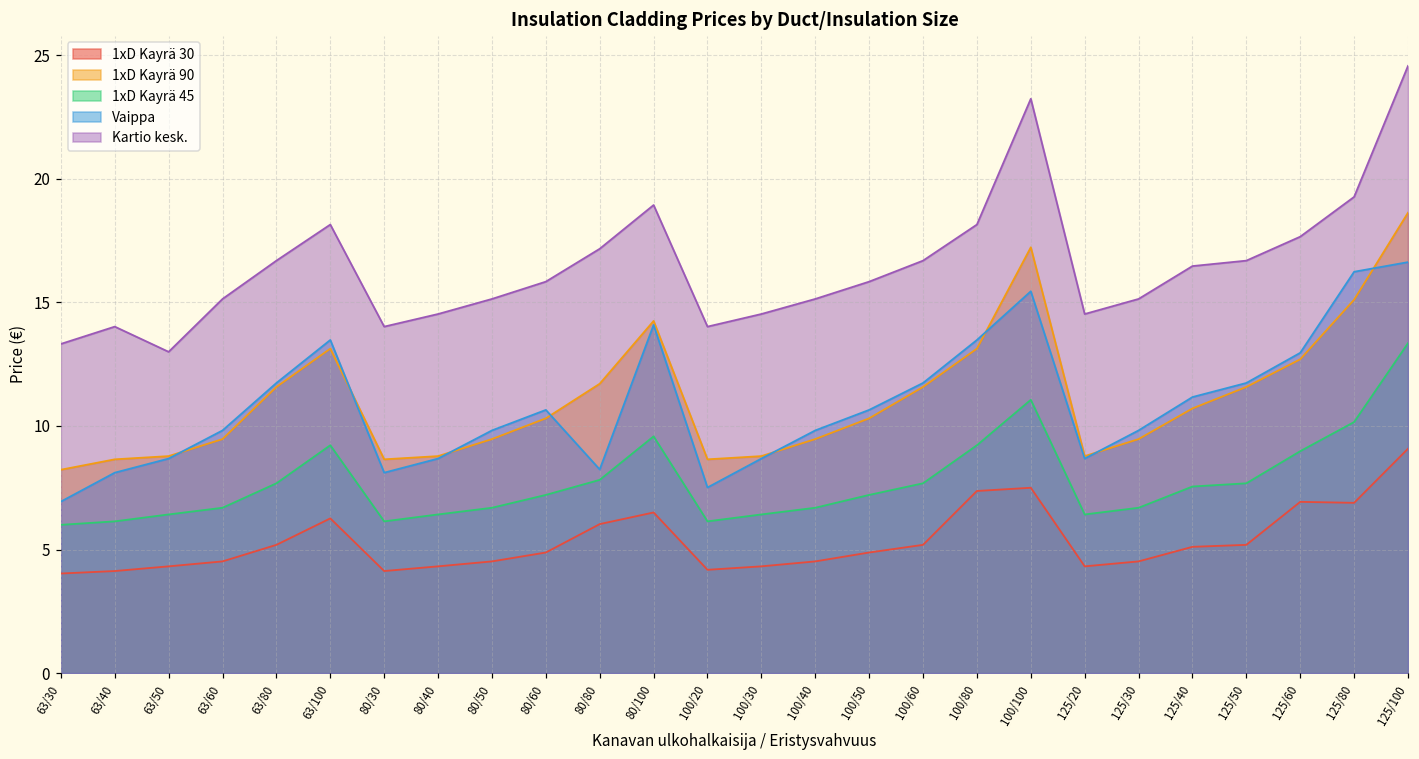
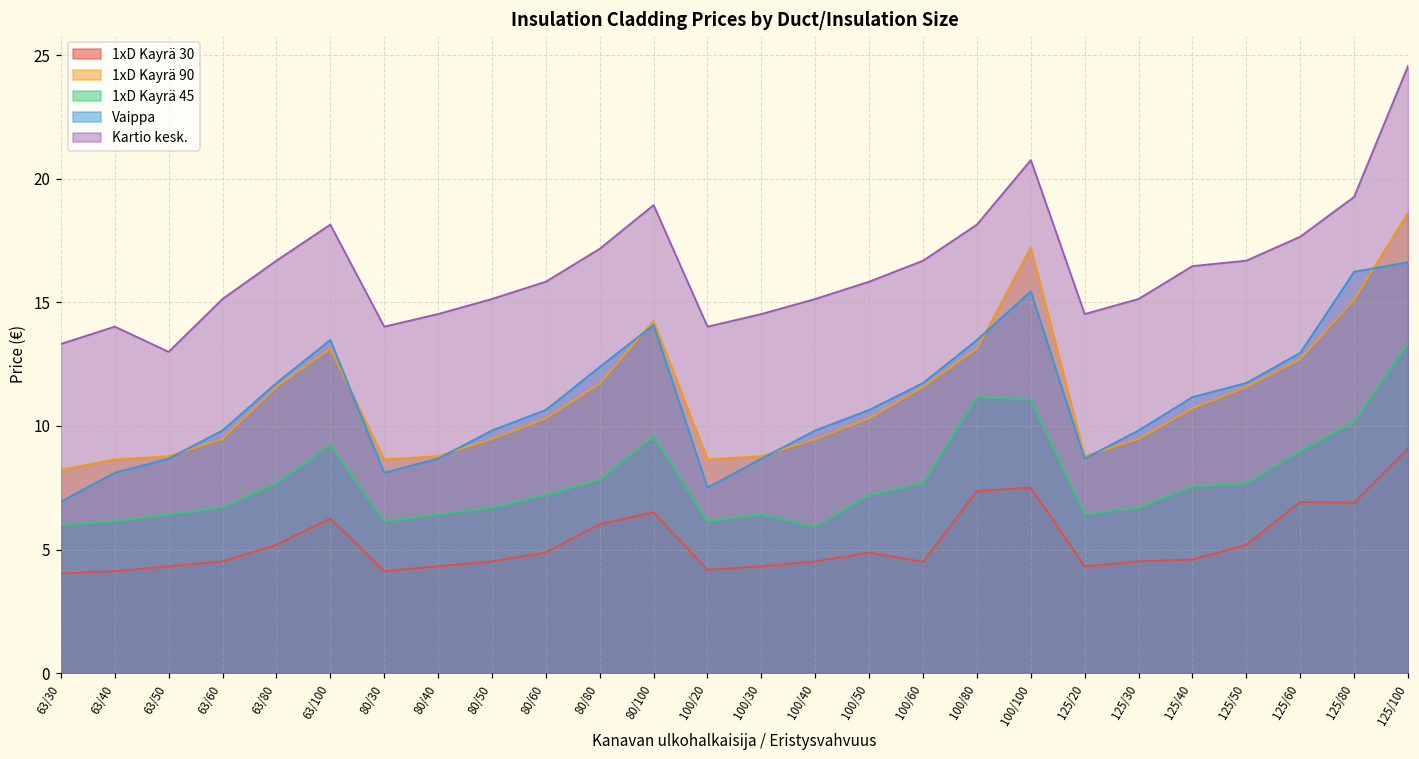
  {
    "1xD Kayrä 30": {
      "63/30": 4.0,
      "63/40": 4.1,
      "63/50": 4.3,
      "63/60": 4.5,
      "63/80": 5.2,
      "63/100": 6.3,
      "80/30": 4.1,
      "80/40": 4.3,
      "80/50": 4.5,
      "80/60": 4.9,
      "80/80": 6.0,
      "80/100": 6.5,
      "100/20": 4.2,
      "100/30": 4.3,
      "100/40": 4.5,
      "100/50": 4.9,
-     "100/60": 5.2,
+     "100/60": 4.5,
      "100/80": 7.4,
      "100/100": 7.5,
      "125/20": 4.3,
      "125/30": 4.5,
-     "125/40": 5.1,
+     "125/40": 4.6,
      "125/50": 5.2,
      "125/60": 6.9,
      "125/80": 6.9,
      "125/100": 9.1
    },
    "1xD Kayrä 90": {
      "63/30": 8.2,
      "63/40": 8.7,
      "63/60": 9.5,
      "63/80": 11.6,
      "63/100": 13.1,
      "80/30": 8.7,
      "80/50": 9.5,
      "80/60": 10.3,
      "80/80": 11.7,
      "80/100": 14.3,
      "100/20": 8.7,
      "100/40": 9.5,
      "100/50": 10.3,
      "100/60": 11.6,
      "100/80": 13.1,
      "100/100": 17.2,
      "125/30": 9.5,
      "125/40": 10.7,
      "125/50": 11.6,
      "125/60": 12.7,
      "125/80": 15.1,
      "125/100": 18.6
    },
    "1xD Kayrä 45": {
      "63/30": 6.0,
      "63/40": 6.1,
      "63/50": 6.4,
      "63/60": 6.7,
      "63/80": 7.7,
      "63/100": 9.2,
      "80/30": 6.1,
      "80/40": 6.4,
      "80/50": 6.7,
      "80/60": 7.2,
      "80/80": 7.8,
      "80/100": 9.6,
      "100/20": 6.1,
      "100/30": 6.4,
-     "100/40": 6.7,
+     "100/40": 5.9,
      "100/50": 7.2,
      "100/60": 7.7,
-     "100/80": 9.2,
+     "100/80": 11.2,
      "100/100": 11.1,
      "125/20": 6.4,
      "125/30": 6.7,
      "125/40": 7.6,
      "125/50": 7.7,
      "125/60": 9.0,
      "125/80": 10.2,
      "125/100": 13.4
    },
    "Vaippa": {
      "63/30": 6.9,
      "63/40": 8.1,
      "63/60": 9.8,
      "63/80": 11.7,
      "63/100": 13.5,
      "80/30": 8.1,
      "80/50": 9.8,
      "80/60": 10.7,
-     "80/80": 8.2,
+     "80/80": 12.4,
      "80/100": 14.1,
      "100/20": 7.5,
      "100/40": 9.8,
      "100/50": 10.7,
      "100/60": 11.7,
      "100/80": 13.5,
      "100/100": 15.5,
      "125/30": 9.8,
      "125/40": 11.2,
      "125/50": 11.7,
      "125/60": 13.0,
      "125/80": 16.2,
      "125/100": 16.6
    },
    "Kartio kesk.": {
      "63/30": 13.3,
      "63/40": 14.0,
      "63/50": 13.0,
      "63/60": 15.1,
      "63/80": 16.7,
      "63/100": 18.2,
      "80/30": 14.0,
      "80/40": 14.5,
      "80/50": 15.1,
      "80/60": 15.8,
      "80/80": 17.2,
      "80/100": 18.9,
      "100/20": 14.0,
      "100/30": 14.5,
      "100/40": 15.1,
      "100/50": 15.8,
      "100/60": 16.7,
      "100/80": 18.2,
-     "100/100": 23.2,
+     "100/100": 20.8,
      "125/20": 14.5,
      "125/30": 15.1,
      "125/40": 16.5,
      "125/50": 16.7,
      "125/60": 17.7,
      "125/80": 19.3,
      "125/100": 24.6
    }
  }
